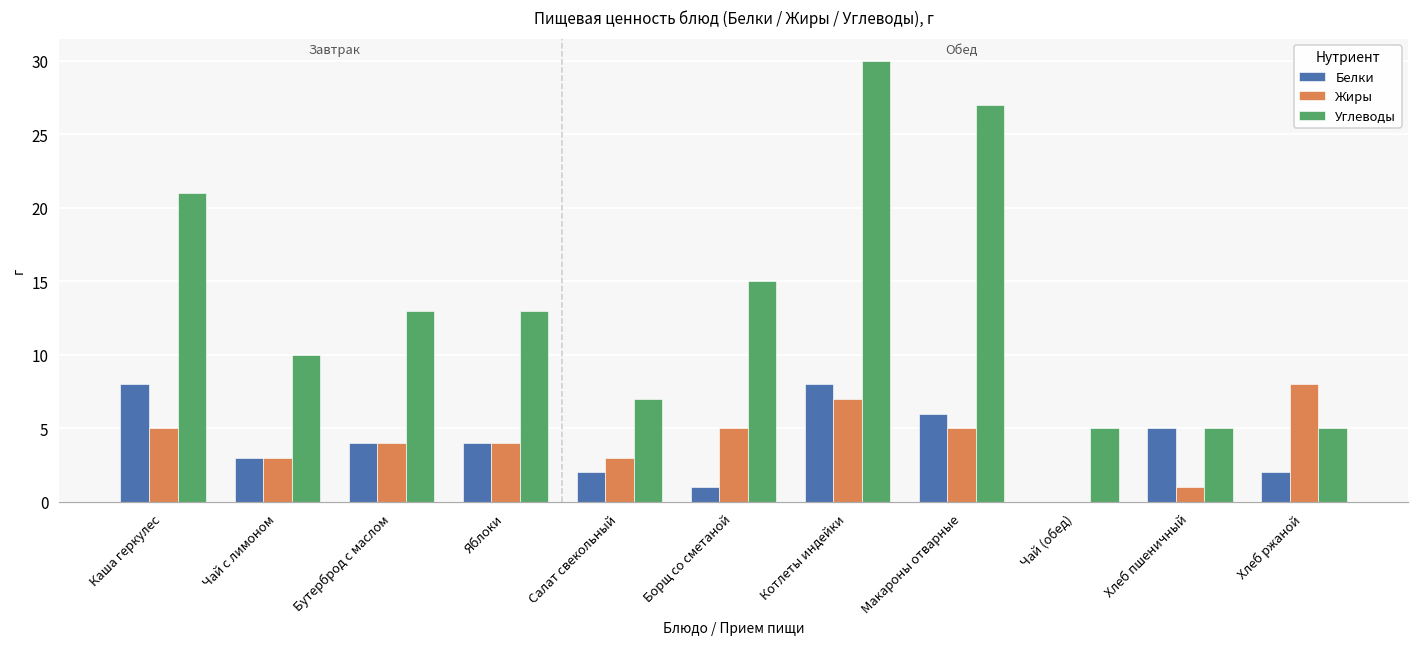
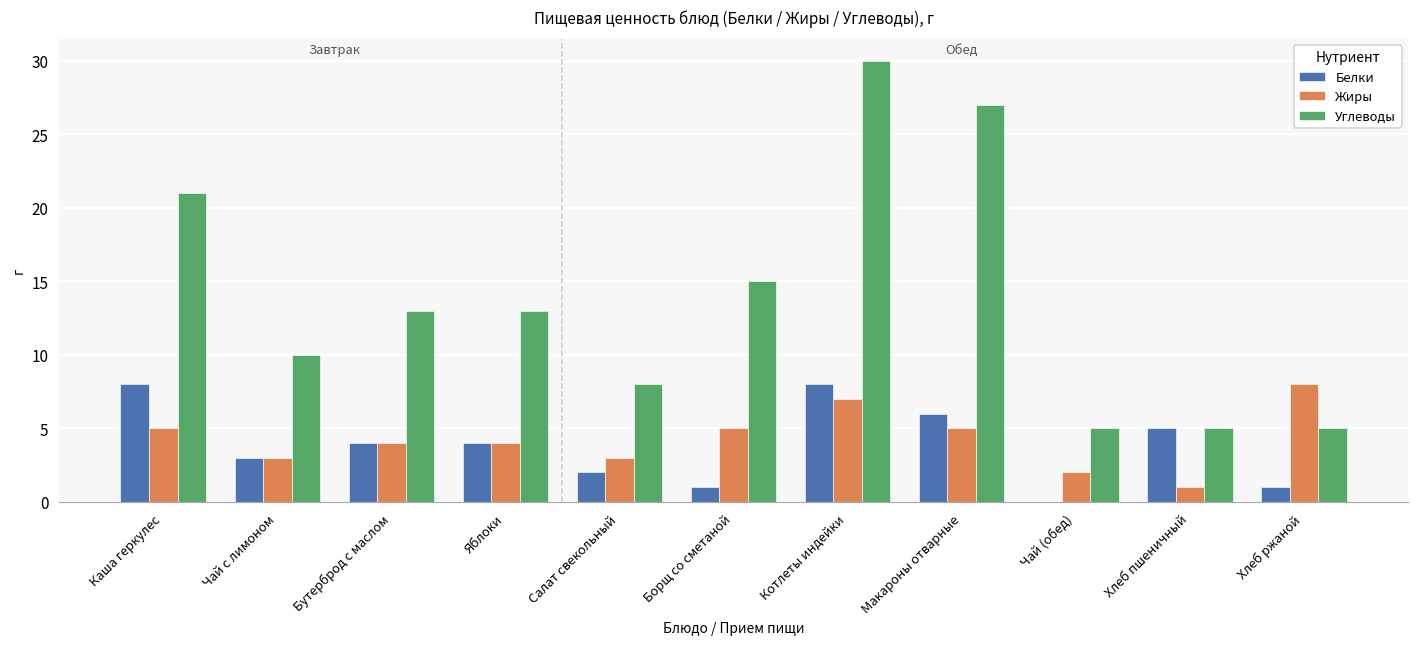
  {
    "Белки": {
      "Каша геркулес": 8,
      "Чай с лимоном": 3,
      "Бутерброд с маслом": 4,
      "Яблоки": 4,
      "Салат свекольный": 2,
      "Борщ со сметаной": 1,
      "Котлеты индейки": 8,
      "Макароны отварные": 6,
      "Чай (обед)": 0,
      "Хлеб пшеничный": 5,
-     "Хлеб ржаной": 2
+     "Хлеб ржаной": 1
    },
    "Жиры": {
      "Каша геркулес": 5,
      "Чай с лимоном": 3,
      "Бутерброд с маслом": 4,
      "Яблоки": 4,
      "Салат свекольный": 3,
      "Борщ со сметаной": 5,
      "Котлеты индейки": 7,
      "Макароны отварные": 5,
-     "Чай (обед)": 0,
+     "Чай (обед)": 2,
      "Хлеб пшеничный": 1,
      "Хлеб ржаной": 8
    },
    "Углеводы": {
      "Каша геркулес": 21,
      "Чай с лимоном": 10,
      "Бутерброд с маслом": 13,
      "Яблоки": 13,
-     "Салат свекольный": 7,
+     "Салат свекольный": 8,
      "Борщ со сметаной": 15,
      "Котлеты индейки": 30,
      "Макароны отварные": 27,
      "Чай (обед)": 5,
      "Хлеб пшеничный": 5,
      "Хлеб ржаной": 5
    }
  }
